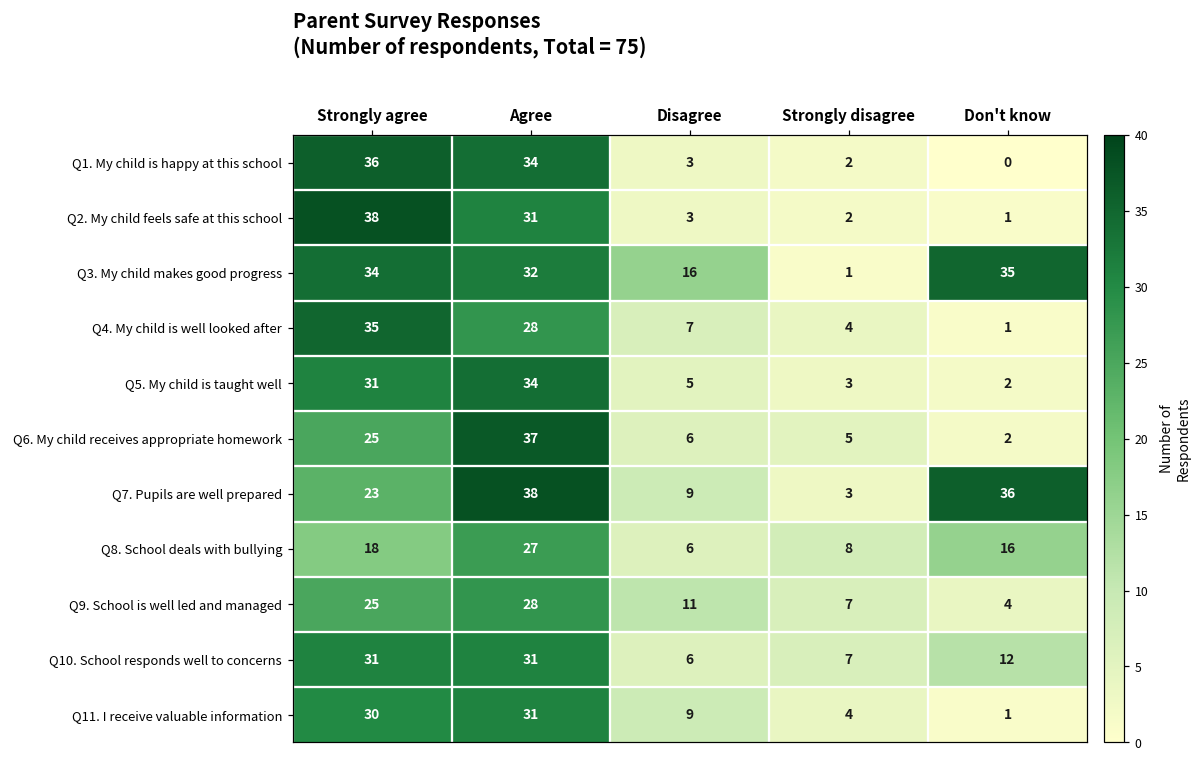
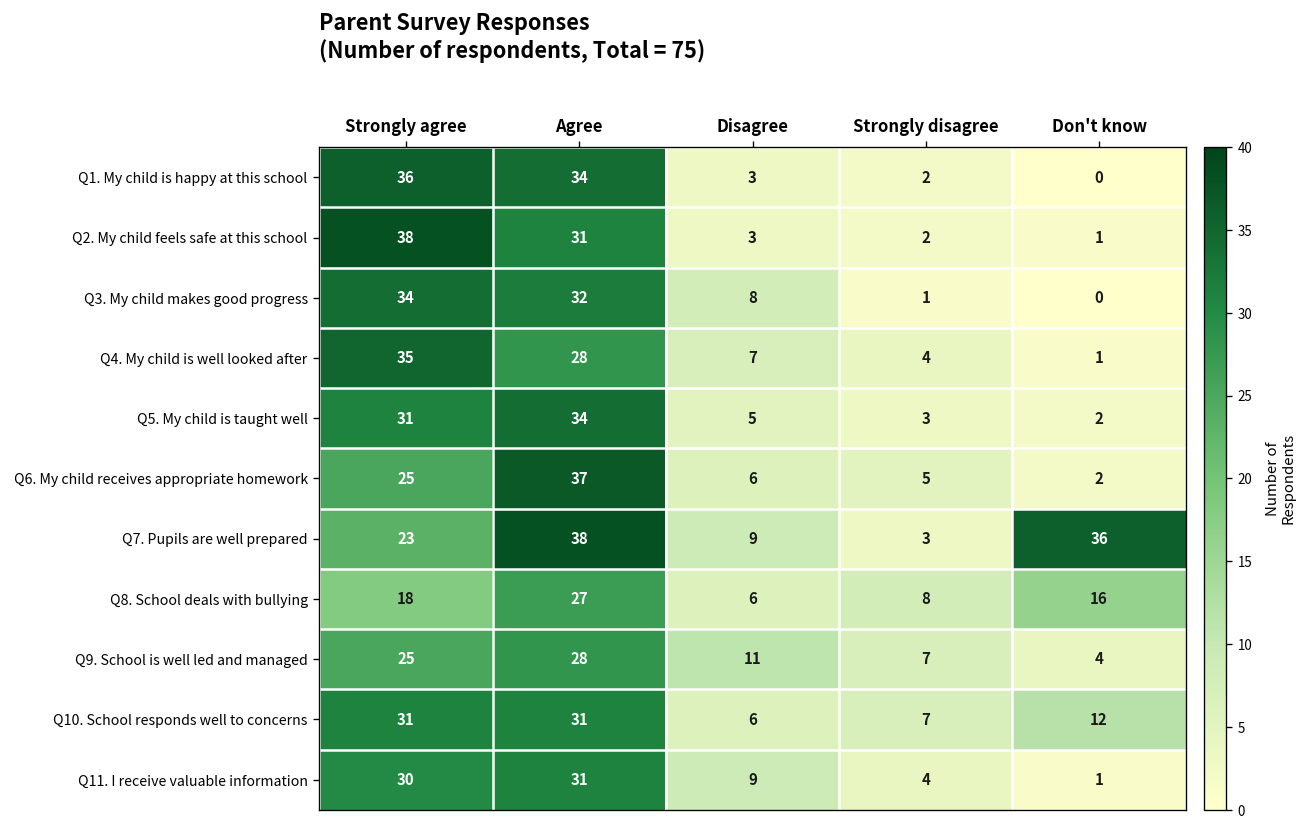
  {
    "Q1. My child is happy at this school": {
      "Strongly agree": 36,
      "Agree": 34,
      "Disagree": 3,
      "Strongly disagree": 2,
      "Don't know": 0
    },
    "Q2. My child feels safe at this school": {
      "Strongly agree": 38,
      "Agree": 31,
      "Disagree": 3,
      "Strongly disagree": 2,
      "Don't know": 1
    },
    "Q3. My child makes good progress": {
      "Strongly agree": 34,
      "Agree": 32,
-     "Disagree": 16,
+     "Disagree": 8,
      "Strongly disagree": 1,
-     "Don't know": 35
+     "Don't know": 0
    },
    "Q4. My child is well looked after": {
      "Strongly agree": 35,
      "Agree": 28,
      "Disagree": 7,
      "Strongly disagree": 4,
      "Don't know": 1
    },
    "Q5. My child is taught well": {
      "Strongly agree": 31,
      "Agree": 34,
      "Disagree": 5,
      "Strongly disagree": 3,
      "Don't know": 2
    },
    "Q6. My child receives appropriate homework": {
      "Strongly agree": 25,
      "Agree": 37,
      "Disagree": 6,
      "Strongly disagree": 5,
      "Don't know": 2
    },
    "Q7. Pupils are well prepared": {
      "Strongly agree": 23,
      "Agree": 38,
      "Disagree": 9,
      "Strongly disagree": 3,
      "Don't know": 36
    },
    "Q8. School deals with bullying": {
      "Strongly agree": 18,
      "Agree": 27,
      "Disagree": 6,
      "Strongly disagree": 8,
      "Don't know": 16
    },
    "Q9. School is well led and managed": {
      "Strongly agree": 25,
      "Agree": 28,
      "Disagree": 11,
      "Strongly disagree": 7,
      "Don't know": 4
    },
    "Q10. School responds well to concerns": {
      "Strongly agree": 31,
      "Agree": 31,
      "Disagree": 6,
      "Strongly disagree": 7,
      "Don't know": 12
    },
    "Q11. I receive valuable information": {
      "Strongly agree": 30,
      "Agree": 31,
      "Disagree": 9,
      "Strongly disagree": 4,
      "Don't know": 1
    }
  }
